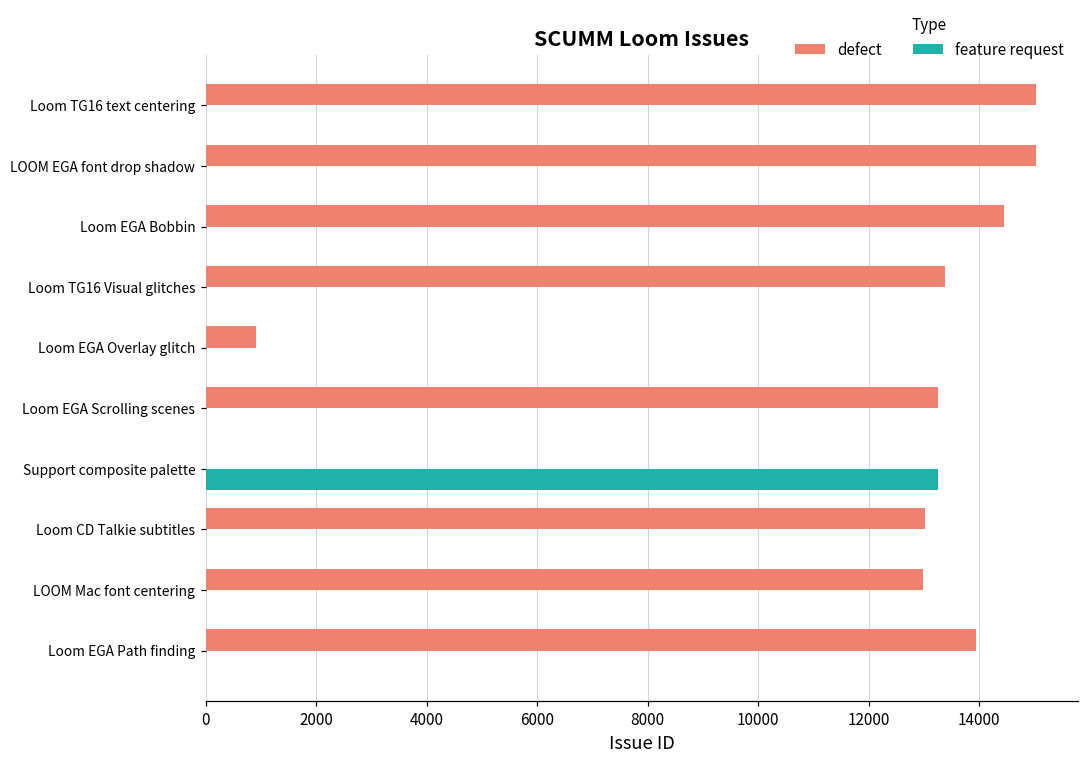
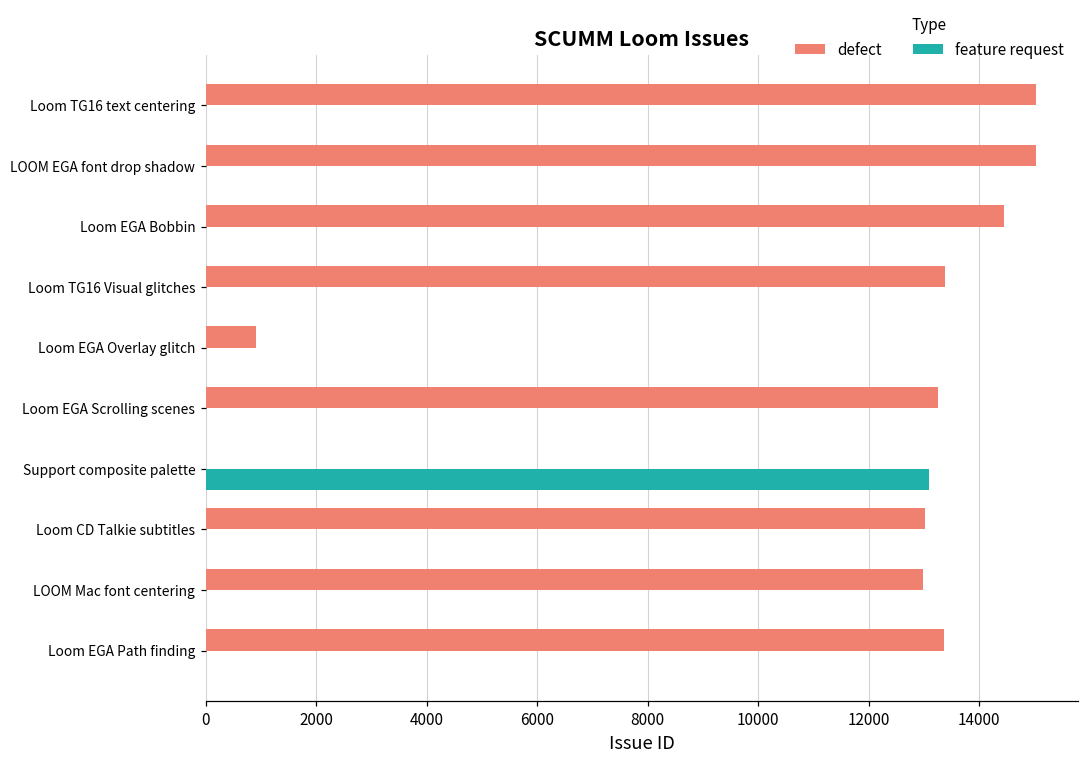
  {
    "defect": {
      "Loom TG16 text centering": 15000,
      "LOOM EGA font drop shadow": 15000,
      "Loom EGA Bobbin": 14400,
      "Loom TG16 Visual glitches": 13400,
      "Loom EGA Overlay glitch": 900,
      "Loom EGA Scrolling scenes": 13300,
      "Support composite palette": 0,
      "Loom CD Talkie subtitles": 13000,
      "LOOM Mac font centering": 13000,
-     "Loom EGA Path finding": 14000
+     "Loom EGA Path finding": 13400
    },
    "feature request": {
      "Loom TG16 text centering": 0,
      "LOOM EGA font drop shadow": 0,
      "Loom EGA Bobbin": 0,
      "Loom TG16 Visual glitches": 0,
      "Loom EGA Overlay glitch": 0,
      "Loom EGA Scrolling scenes": 0,
-     "Support composite palette": 13300,
+     "Support composite palette": 13100,
      "Loom CD Talkie subtitles": 0,
      "LOOM Mac font centering": 0,
      "Loom EGA Path finding": 0
    }
  }
